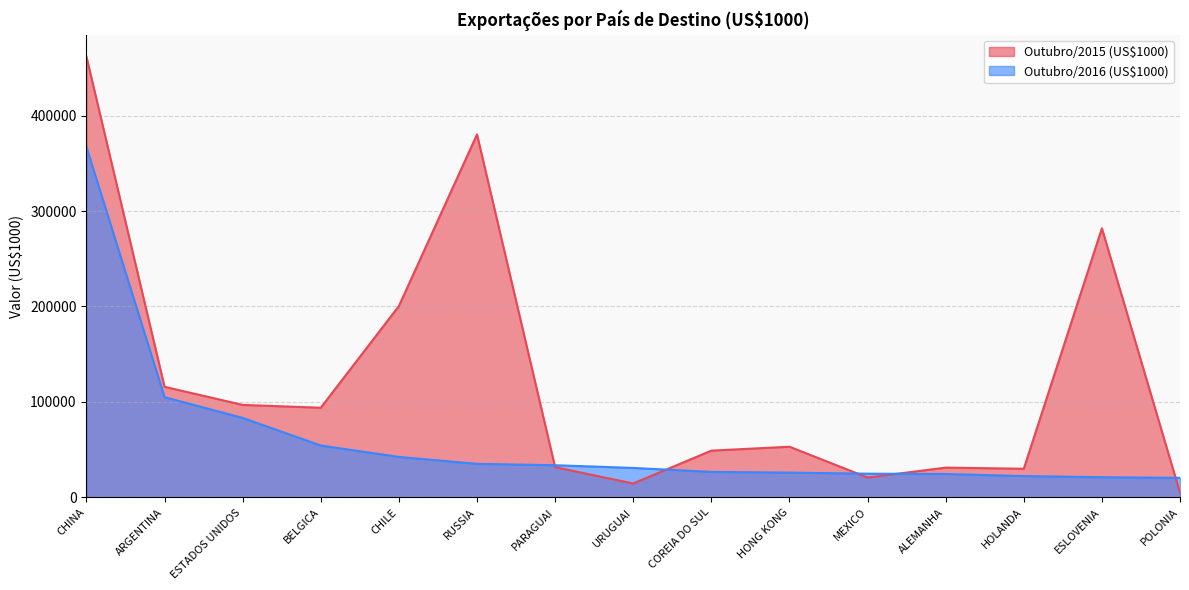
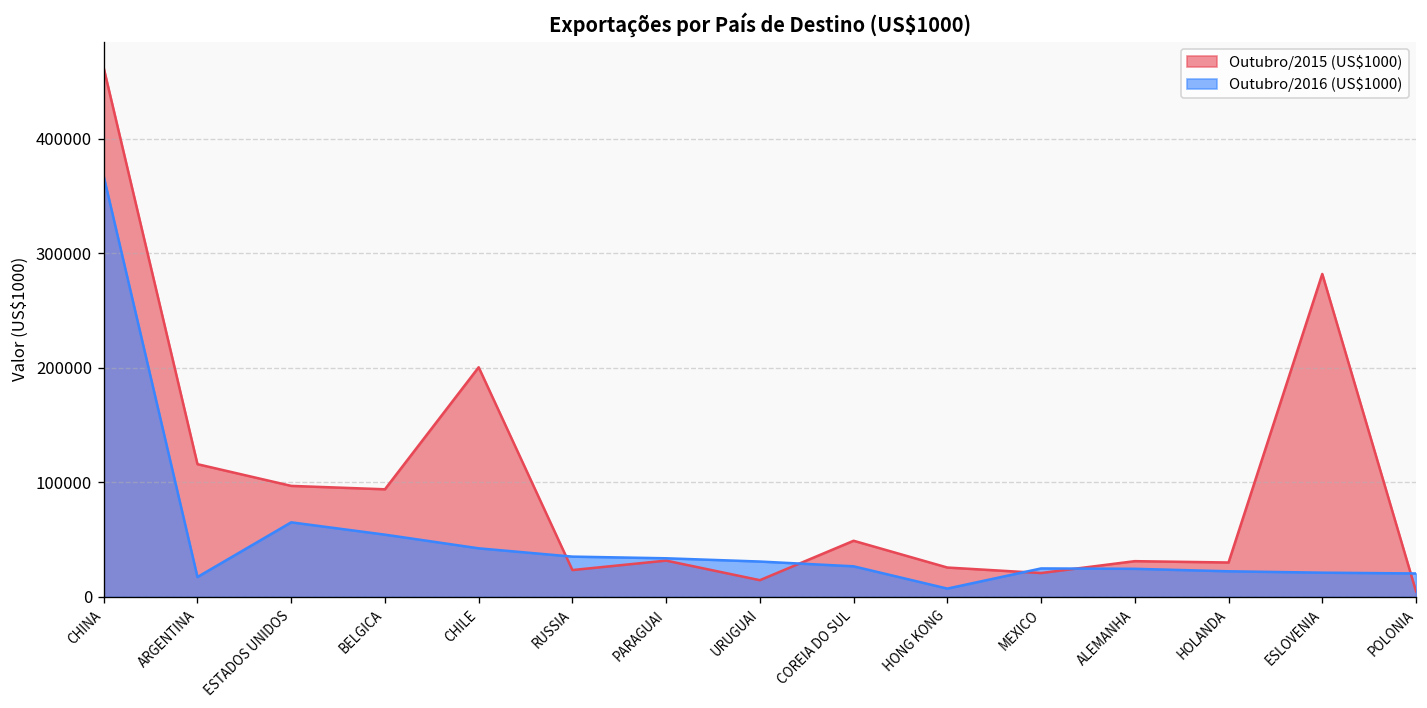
  {
    "Outubro/2015 (US$1000)": {
      "CHINA": 460000,
      "ARGENTINA": 120000,
      "ESTADOS UNIDOS": 100000,
      "BELGICA": 90000,
      "CHILE": 200000,
-     "RUSSIA": 380000,
+     "RUSSIA": 20000,
      "URUGUAI": 10000,
      "COREIA DO SUL": 50000,
-     "HONG KONG": 50000,
+     "HONG KONG": 30000,
      "MEXICO": 20000,
      "ALEMANHA": 30000,
      "HOLANDA": 30000,
      "ESLOVENIA": 280000,
      "POLONIA": 0
    },
    "Outubro/2016 (US$1000)": {
      "CHINA": 370000,
-     "ARGENTINA": 100000,
-     "ESTADOS UNIDOS": 80000,
+     "ARGENTINA": 20000,
+     "ESTADOS UNIDOS": 70000,
      "BELGICA": 50000,
      "CHILE": 40000,
      "RUSSIA": 40000,
      "URUGUAI": 30000,
      "COREIA DO SUL": 30000,
-     "HONG KONG": 30000,
+     "HONG KONG": 10000,
      "MEXICO": 20000,
      "ALEMANHA": 20000,
      "HOLANDA": 20000,
      "ESLOVENIA": 20000,
      "POLONIA": 20000
    }
  }
